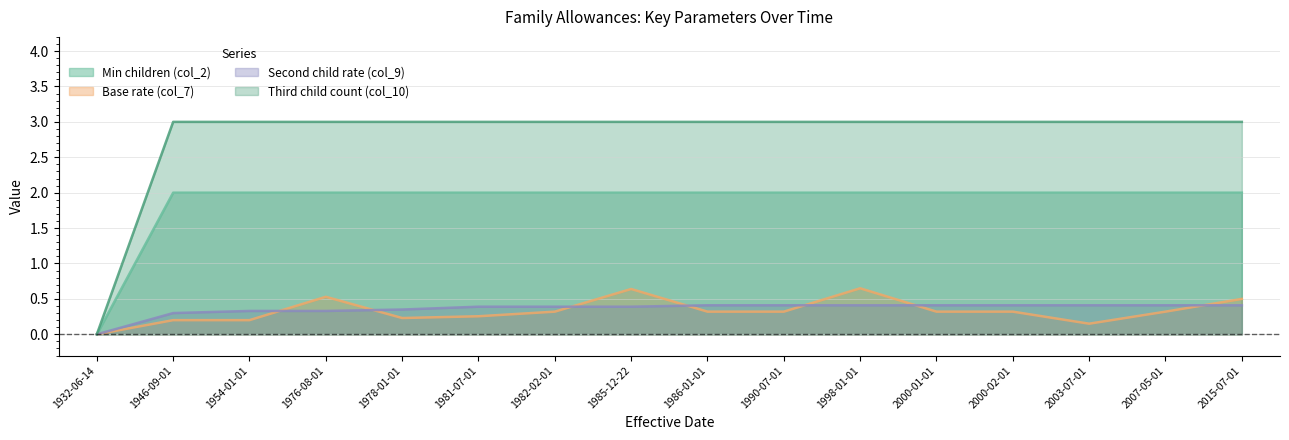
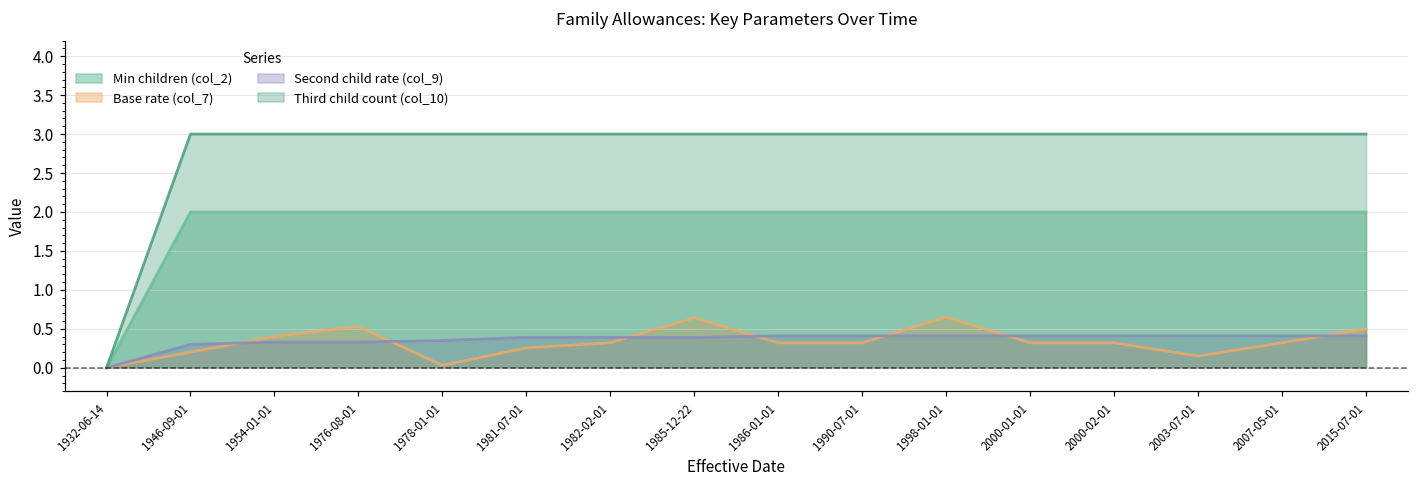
  {
    "Base rate (col_7)": {
      "1946-09-01": 0.2,
-     "1954-01-01": 0.2,
+     "1954-01-01": 0.4,
      "1976-08-01": 0.5,
-     "1978-01-01": 0.2,
+     "1978-01-01": 0.0,
      "1981-07-01": 0.3,
      "1982-02-01": 0.3,
      "1985-12-22": 0.6,
      "1986-01-01": 0.3,
      "1990-07-01": 0.3,
      "1998-01-01": 0.7,
      "2000-01-01": 0.3,
      "2000-02-01": 0.3,
      "2003-07-01": 0.2,
      "2007-05-01": 0.3,
      "2015-07-01": 0.5
    }
  }
